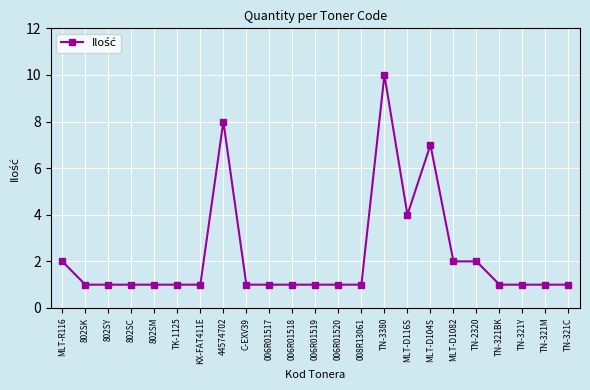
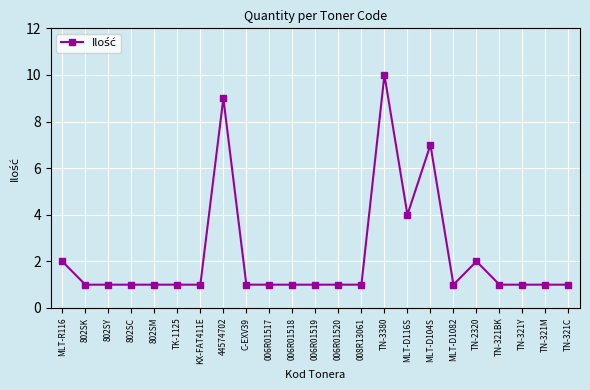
  {
    "MLT-R116": 2,
    "802SK": 1,
    "802SY": 1,
    "802SC": 1,
    "802SM": 1,
    "TK-1125": 1,
    "KX-FAT411E": 1,
-   "44574702": 8,
+   "44574702": 9,
    "C-EXV39": 1,
    "006R01517": 1,
    "006R01518": 1,
    "006R01519": 1,
    "006R01520": 1,
    "008R13061": 1,
    "TN-3380": 10,
    "MLT-D116S": 4,
    "MLT-D104S": 7,
-   "MLT-D1082": 2,
+   "MLT-D1082": 1,
    "TN-2320": 2,
    "TN-321BK": 1,
    "TN-321Y": 1,
    "TN-321M": 1,
    "TN-321C": 1
  }
